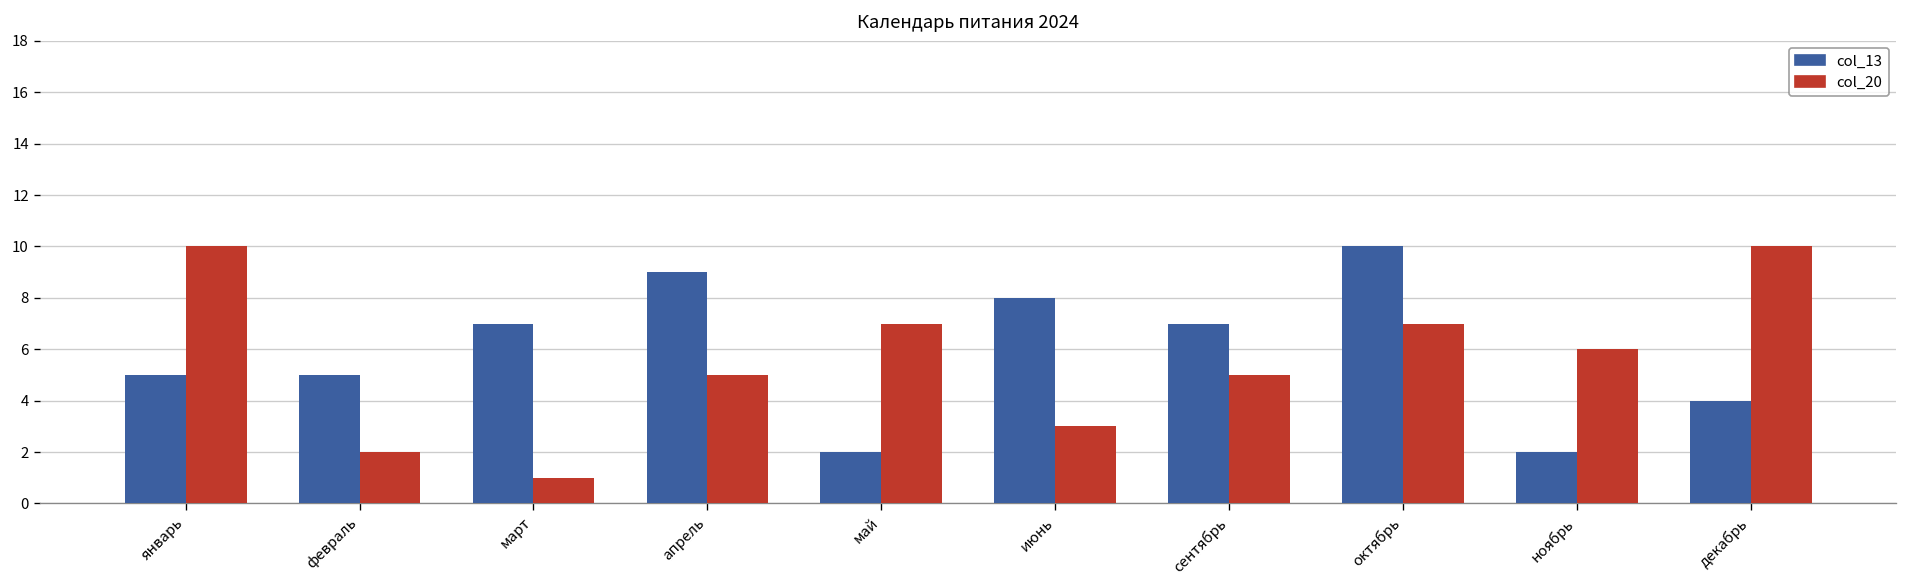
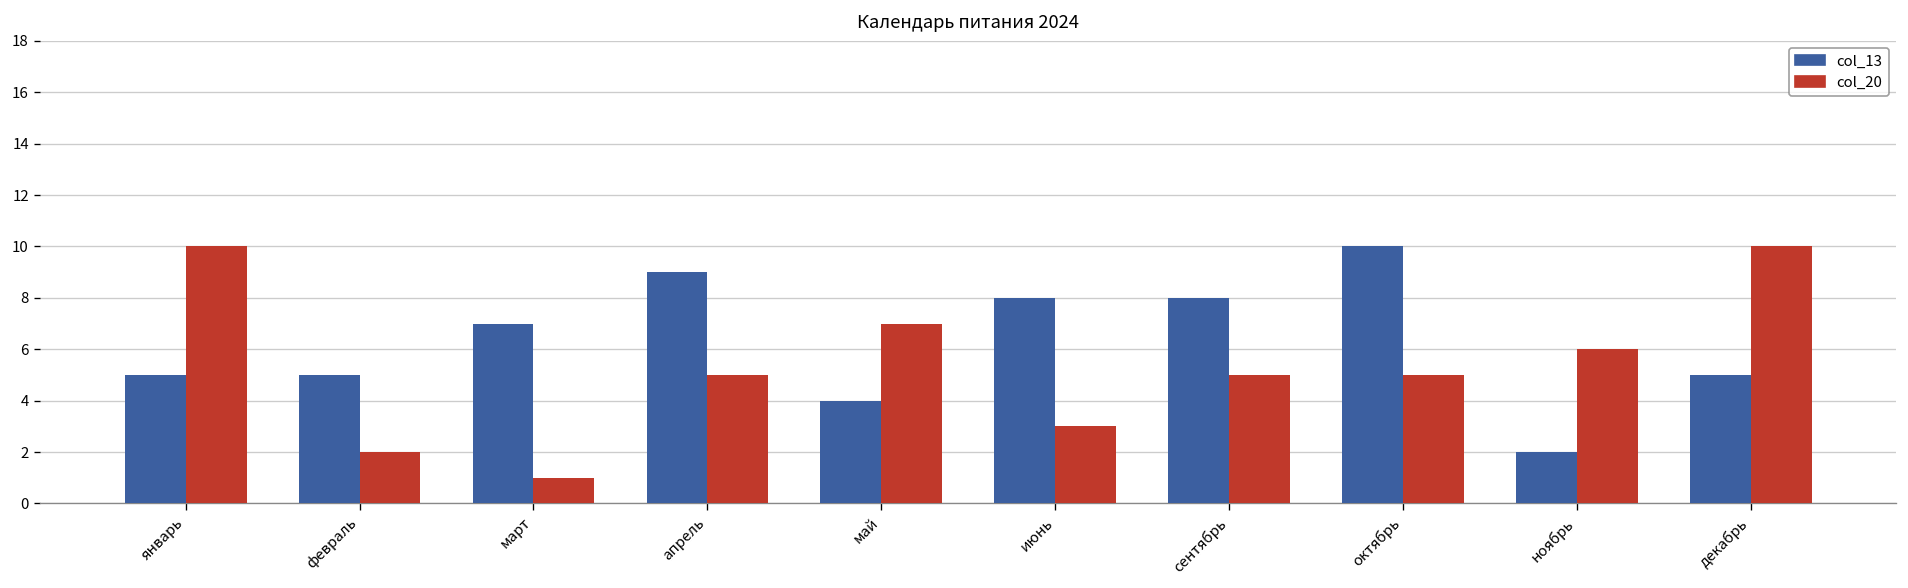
  {
    "col_13": {
      "январь": 5,
      "февраль": 5,
      "март": 7,
      "апрель": 9,
-     "май": 2,
+     "май": 4,
      "июнь": 8,
-     "сентябрь": 7,
+     "сентябрь": 8,
      "октябрь": 10,
      "ноябрь": 2,
-     "декабрь": 4
+     "декабрь": 5
    },
    "col_20": {
      "январь": 10,
      "февраль": 2,
      "март": 1,
      "апрель": 5,
      "май": 7,
      "июнь": 3,
      "сентябрь": 5,
-     "октябрь": 7,
+     "октябрь": 5,
      "ноябрь": 6,
      "декабрь": 10
    }
  }
